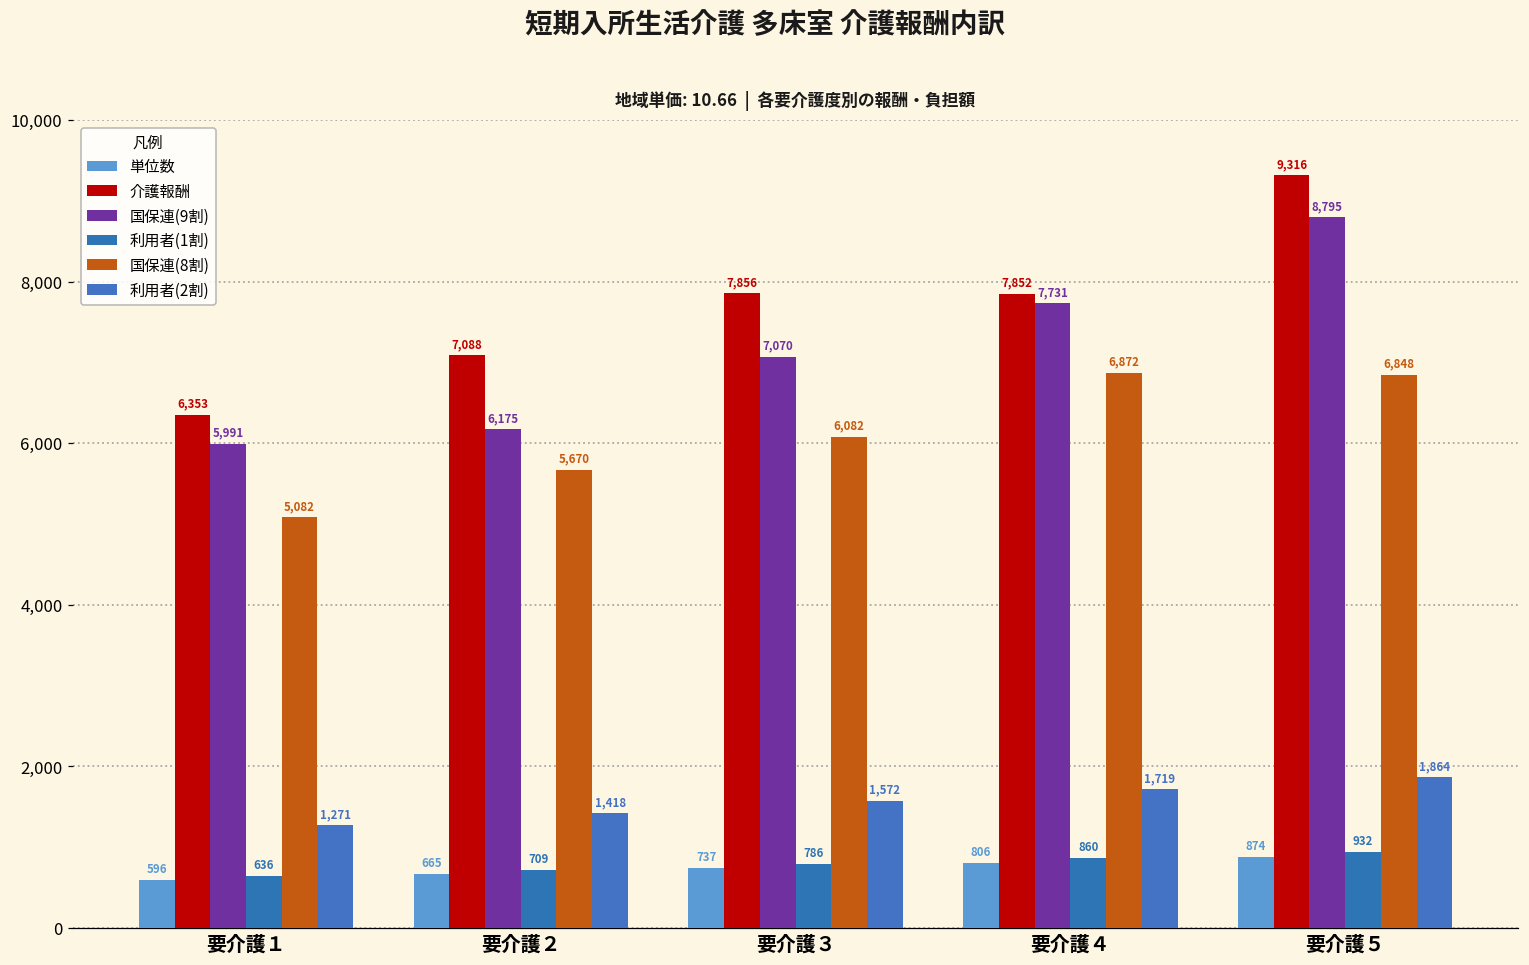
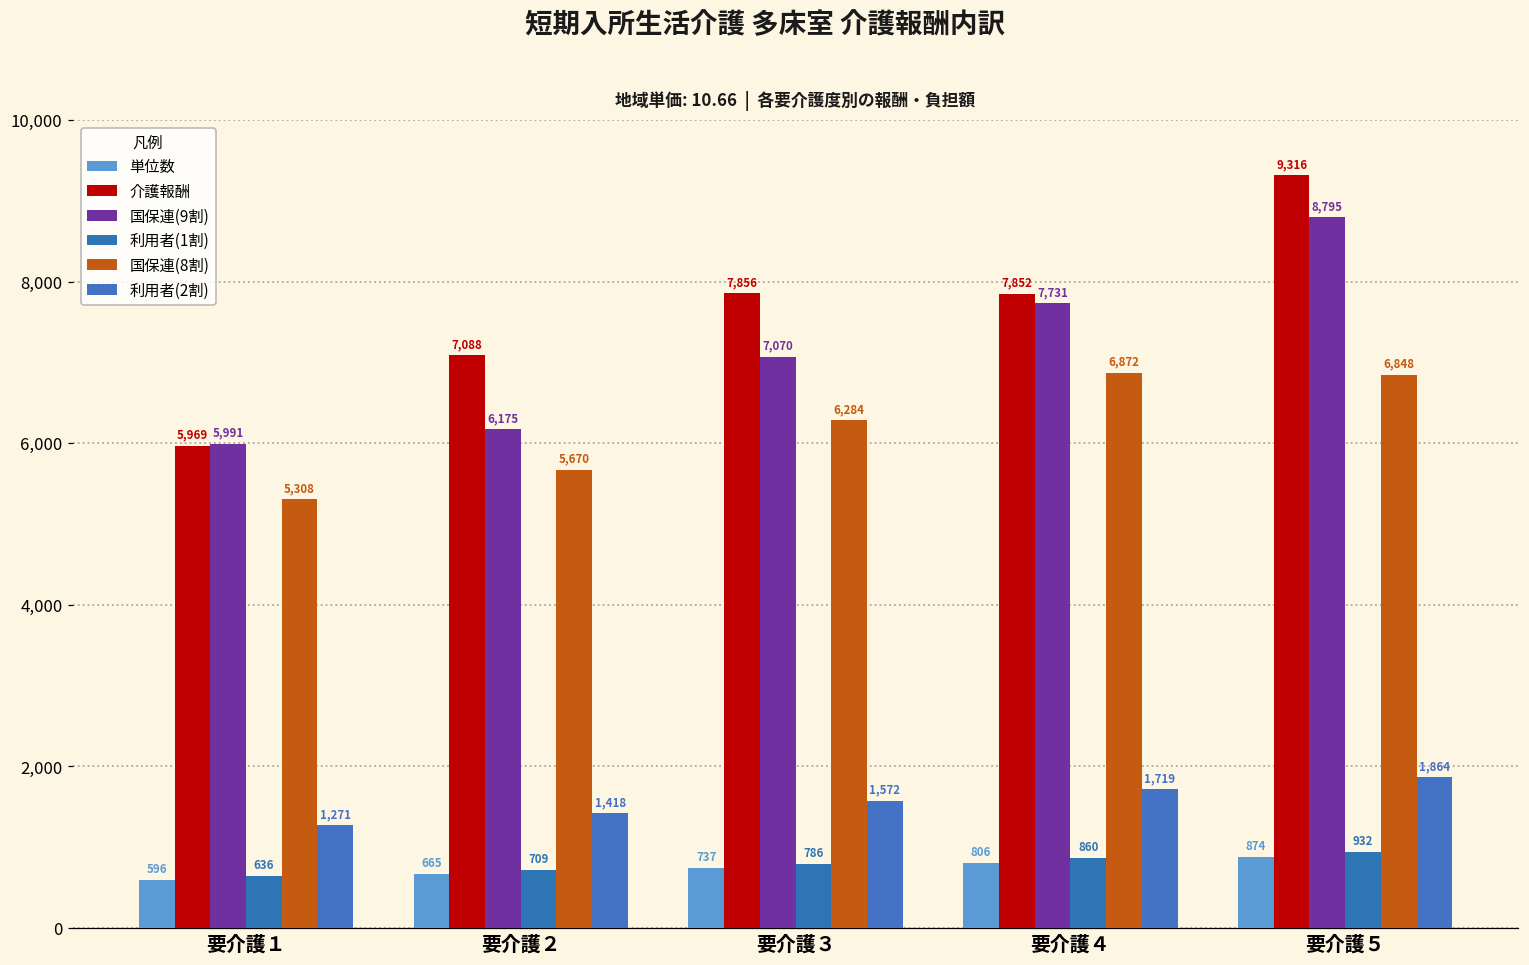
  {
    "介護報酬": {
-     "要介護１": "6,353",
+     "要介護１": "5,969",
      "要介護２": "7,088",
      "要介護３": "7,856",
      "要介護４": "7,852",
      "要介護５": "9,316"
    },
    "国保連(9割)": {
      "要介護１": "5,991",
      "要介護２": "6,175",
      "要介護３": "7,070",
      "要介護４": "7,731",
      "要介護５": "8,795"
    },
    "国保連(8割)": {
-     "要介護１": "5,082",
+     "要介護１": "5,308",
      "要介護２": "5,670",
-     "要介護３": "6,082",
+     "要介護３": "6,284",
      "要介護４": "6,872",
      "要介護５": "6,848"
    }
  }
